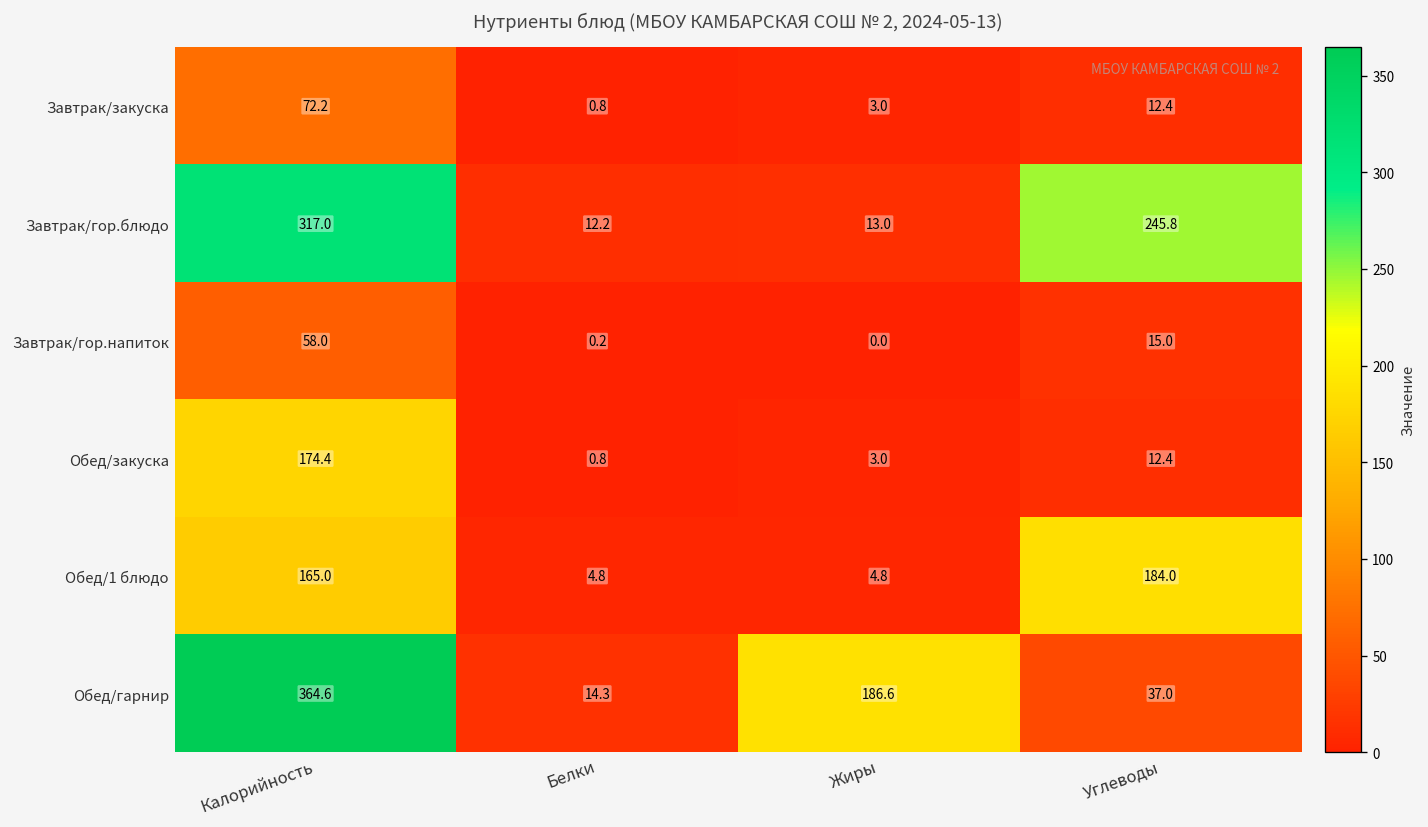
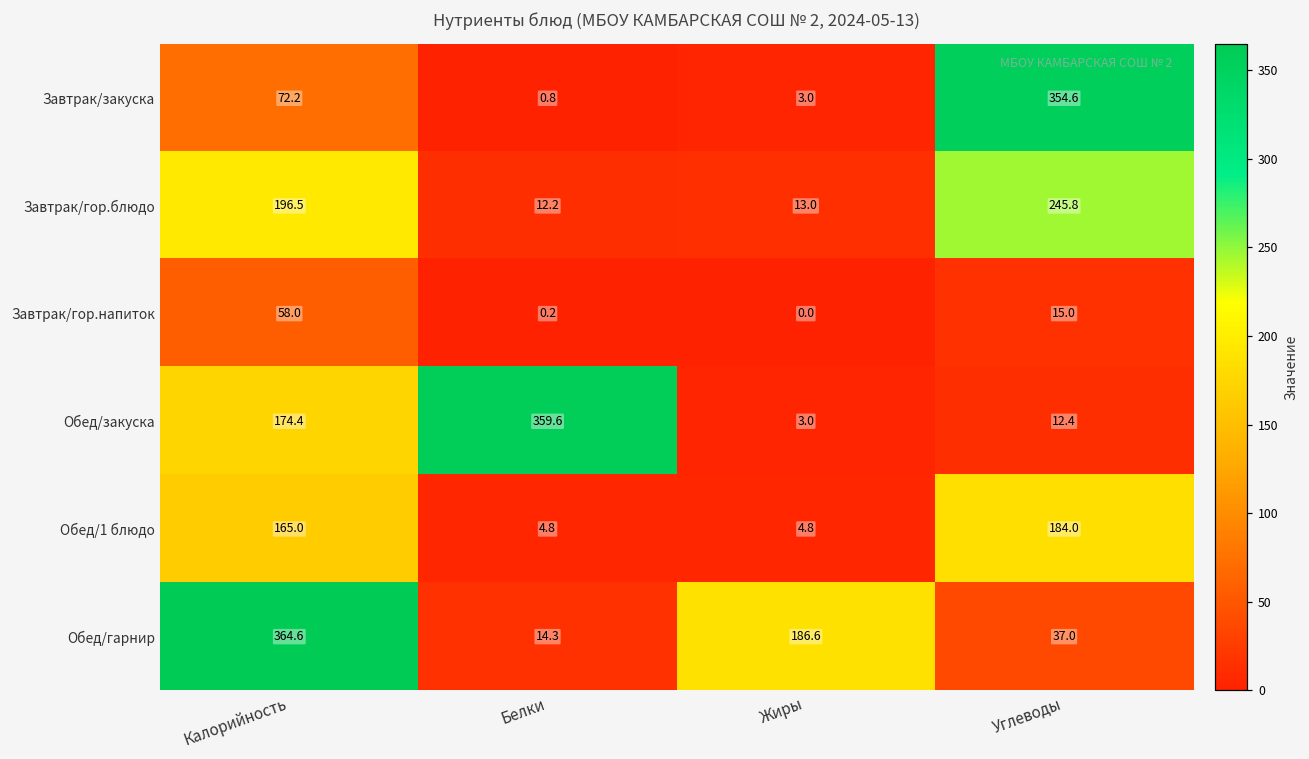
  {
    "Завтрак/закуска": {
-     "Углеводы": 12.4
+     "Углеводы": 354.6
    },
    "Завтрак/гор.блюдо": {
-     "Калорийность": 317.0
+     "Калорийность": 196.5
    },
    "Обед/закуска": {
-     "Белки": 0.8
+     "Белки": 359.6
    }
  }
